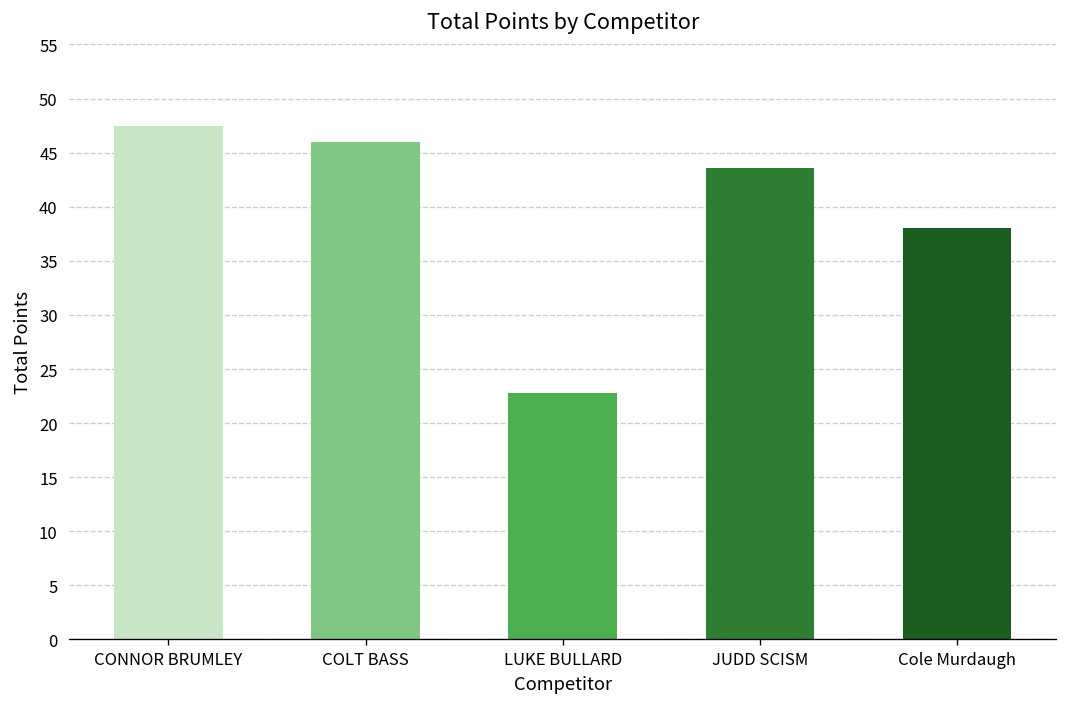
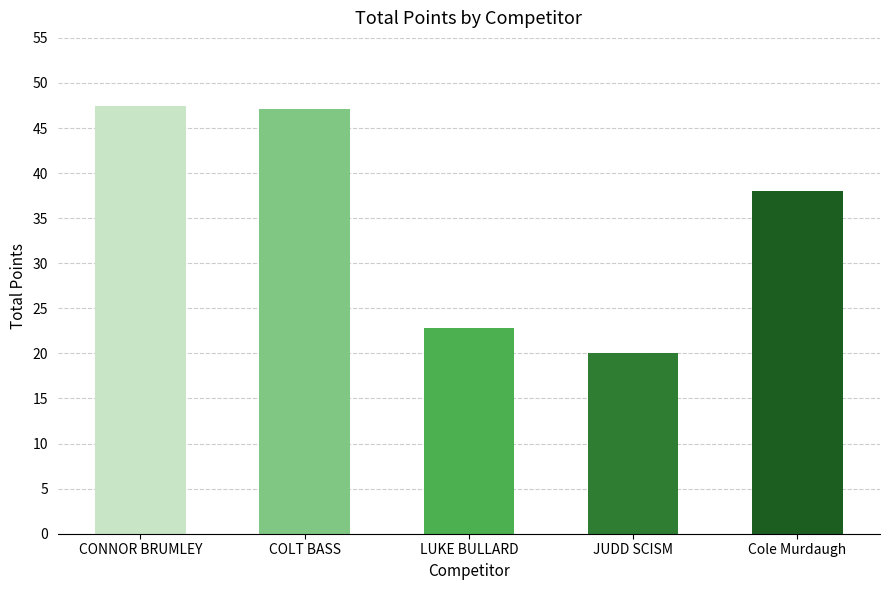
  {
    "CONNOR BRUMLEY": 48,
-   "COLT BASS": 46,
+   "COLT BASS": 47,
    "LUKE BULLARD": 23,
-   "JUDD SCISM": 44,
+   "JUDD SCISM": 20,
    "Cole Murdaugh": 38
  }
